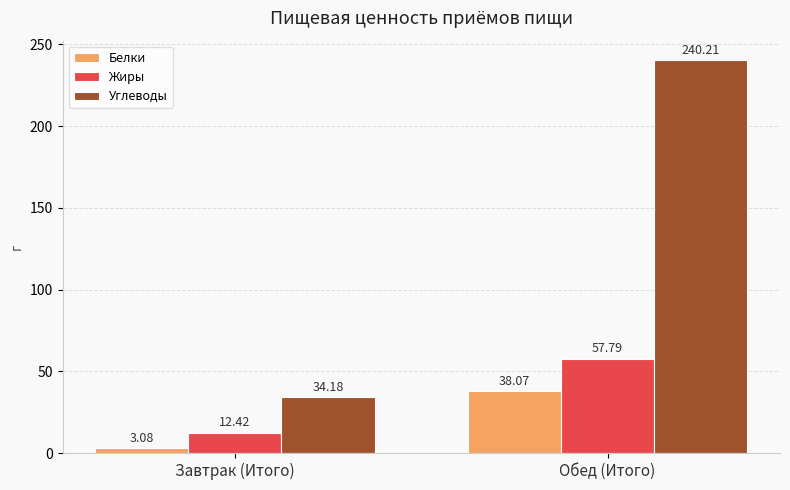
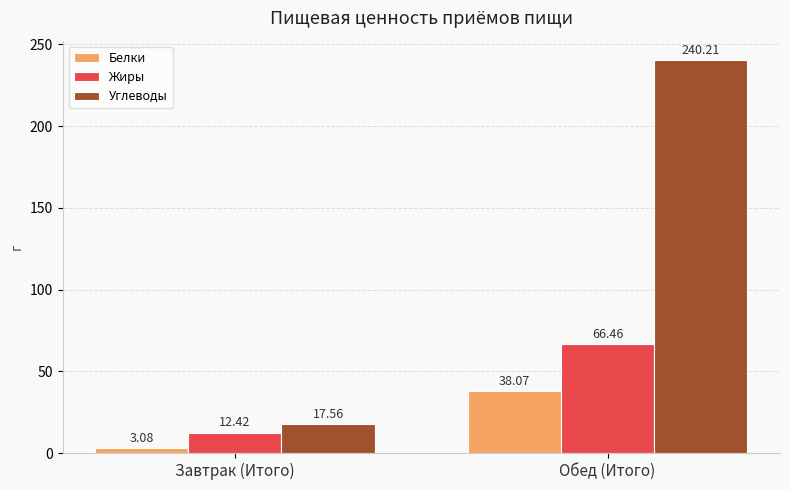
  {
    "Белки": {
      "Завтрак (Итого)": 3.08,
      "Обед (Итого)": 38.07
    },
    "Жиры": {
      "Завтрак (Итого)": 12.42,
-     "Обед (Итого)": 57.79
+     "Обед (Итого)": 66.46
    },
    "Углеводы": {
-     "Завтрак (Итого)": 34.18,
+     "Завтрак (Итого)": 17.56,
      "Обед (Итого)": 240.21
    }
  }
